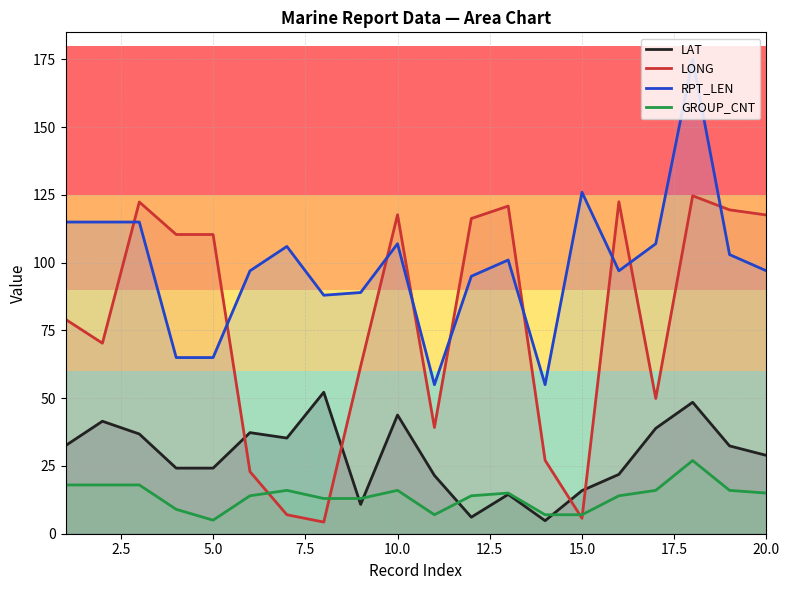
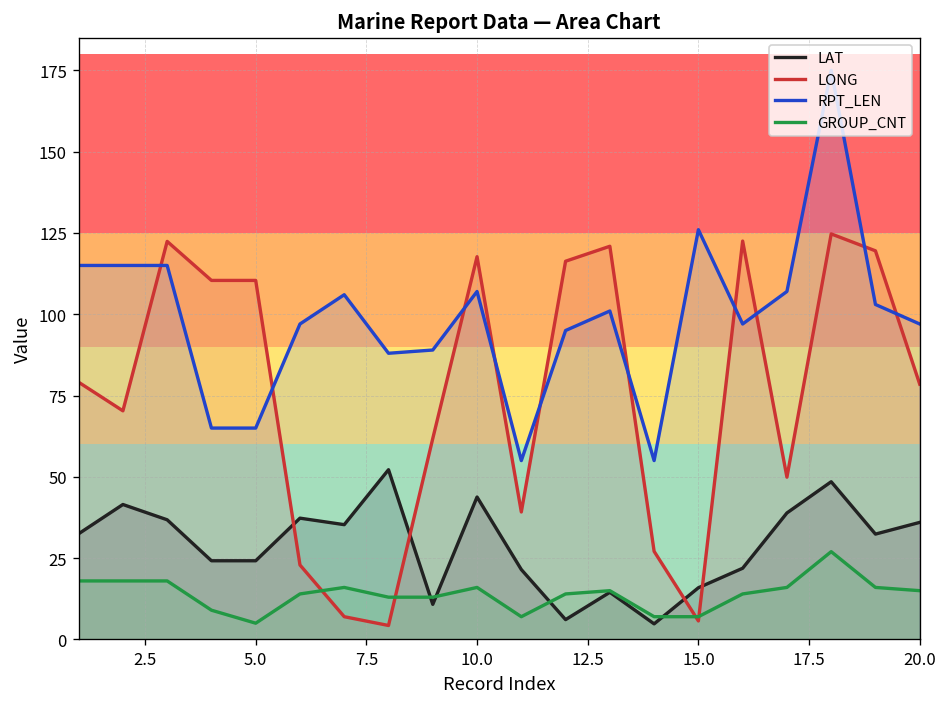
  {
    "LAT": {
      "5.0": 24,
      "10.0": 44,
      "15.0": 16,
-     "20.0": 29
+     "20.0": 36
    },
    "LONG": {
      "5.0": 110,
      "10.0": 118,
      "15.0": 6,
-     "20.0": 118
+     "20.0": 79
    },
    "RPT_LEN": {
      "5.0": 65,
      "10.0": 107,
      "15.0": 126,
      "20.0": 97
    },
    "GROUP_CNT": {
      "5.0": 5,
      "10.0": 16,
      "15.0": 7,
      "20.0": 15
    }
  }
